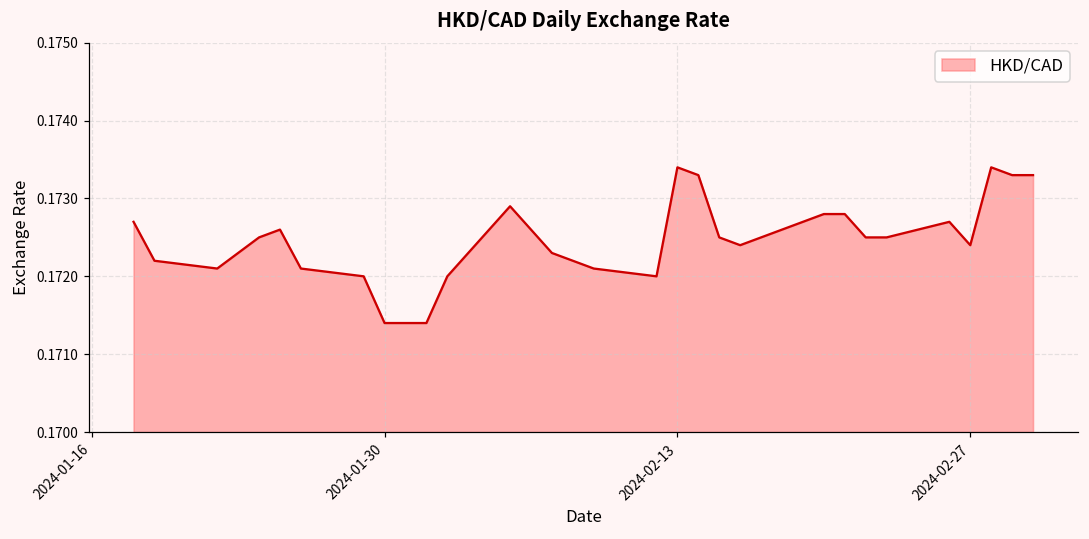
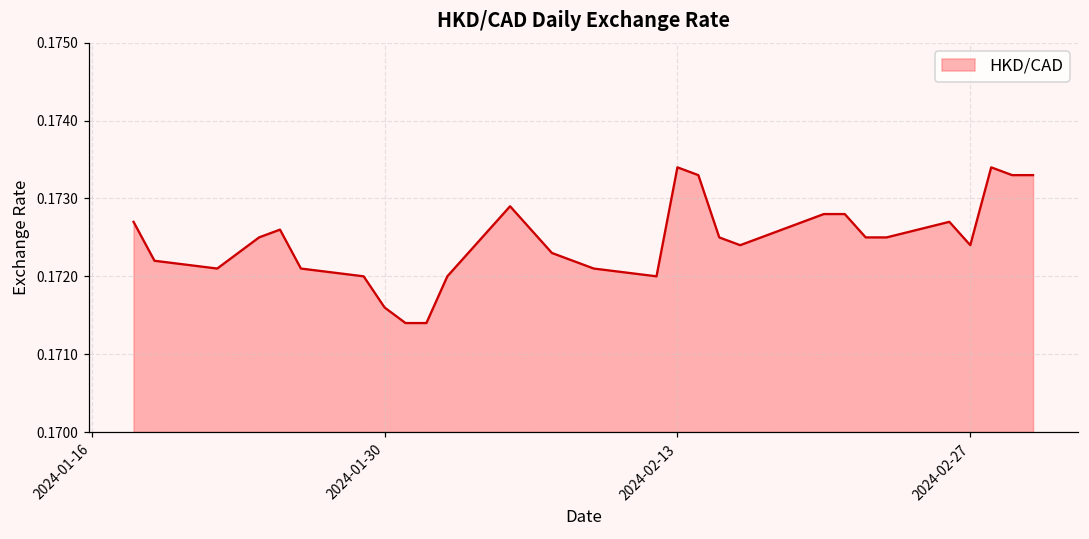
  {
-   "2024-01-30": 0.1714,
+   "2024-01-30": 0.1716,
    "2024-02-13": 0.1734,
    "2024-02-27": 0.1724
  }
